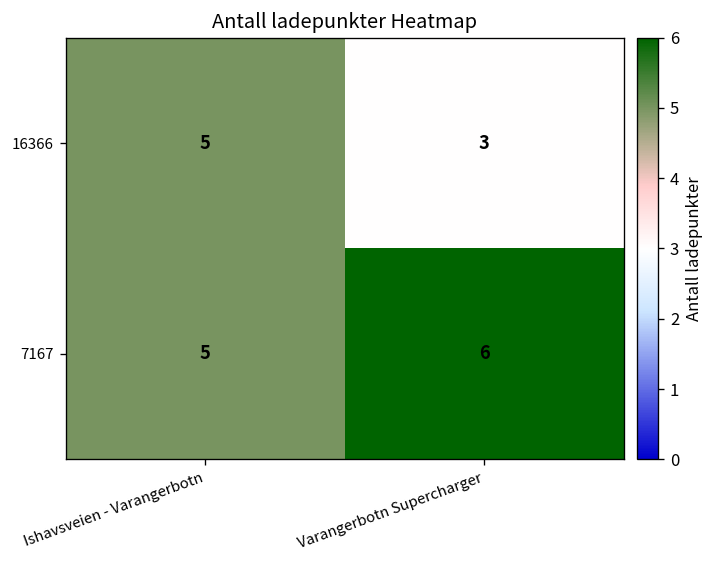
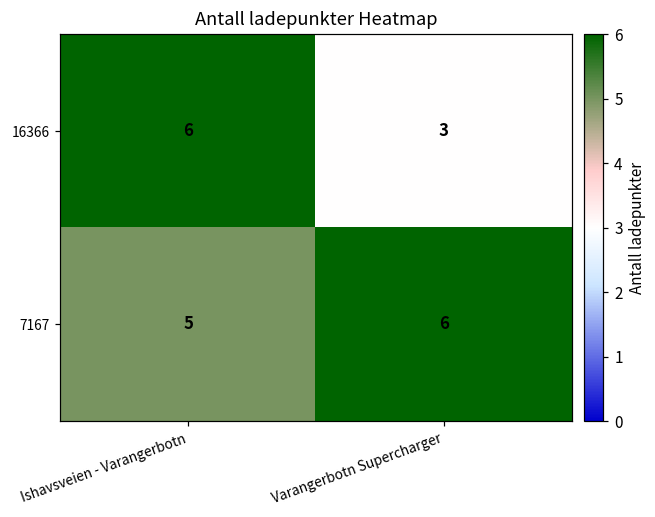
  {
    "16366": {
-     "Ishavsveien - Varangerbotn": 5,
+     "Ishavsveien - Varangerbotn": 6,
      "Varangerbotn Supercharger": 3
    },
    "7167": {
      "Ishavsveien - Varangerbotn": 5,
      "Varangerbotn Supercharger": 6
    }
  }
